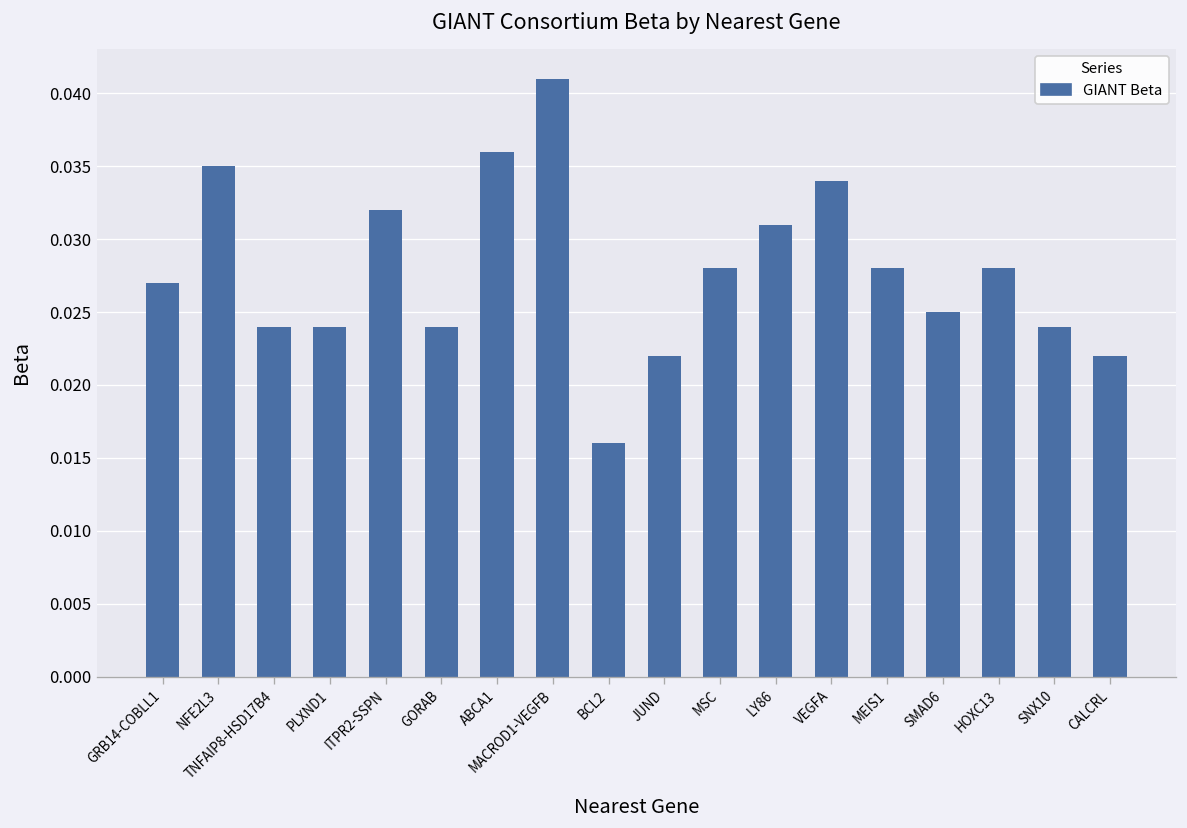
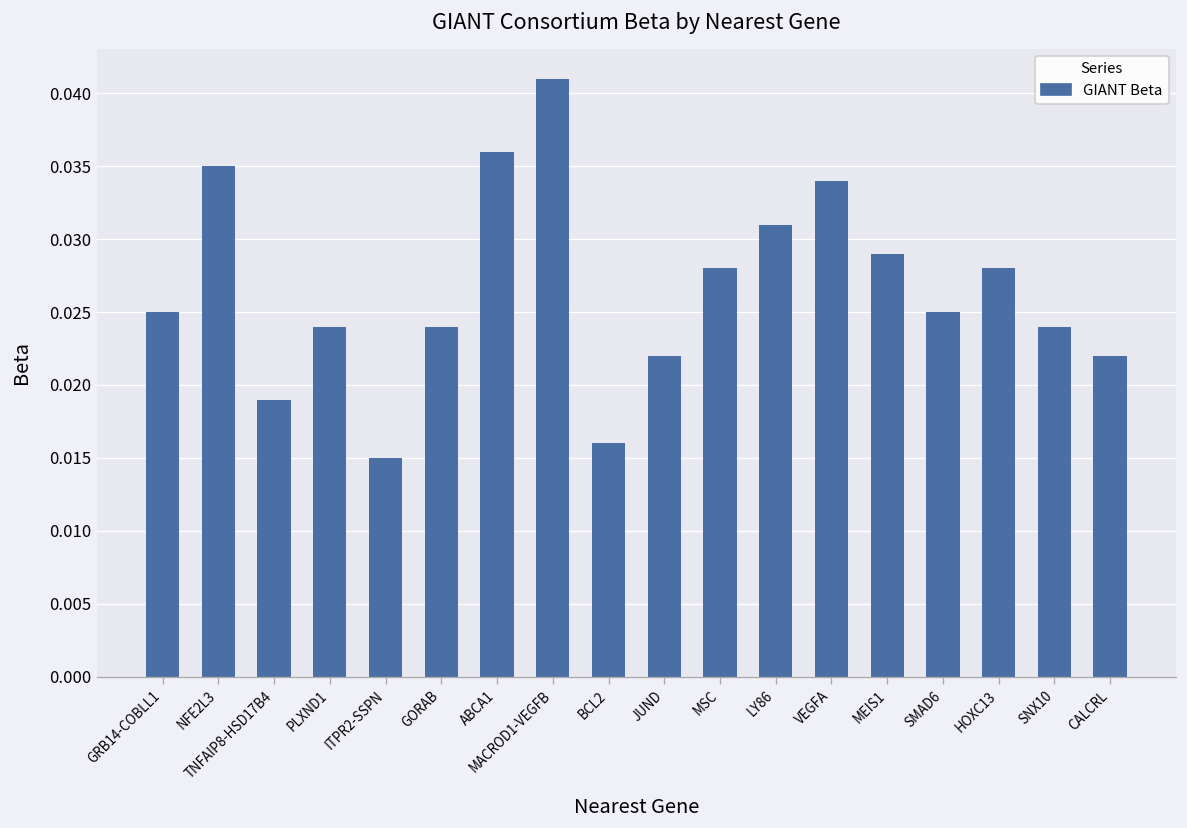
  {
-   "GRB14-COBLL1": 0.027,
+   "GRB14-COBLL1": 0.025,
    "NFE2L3": 0.035,
-   "TNFAIP8-HSD17B4": 0.024,
+   "TNFAIP8-HSD17B4": 0.019,
    "PLXND1": 0.024,
-   "ITPR2-SSPN": 0.032,
+   "ITPR2-SSPN": 0.015,
    "GORAB": 0.024,
    "ABCA1": 0.036,
    "MACROD1-VEGFB": 0.041,
    "BCL2": 0.016,
    "JUND": 0.022,
    "MSC": 0.028,
    "LY86": 0.031,
    "VEGFA": 0.034,
-   "MEIS1": 0.028,
+   "MEIS1": 0.029,
    "SMAD6": 0.025,
    "HOXC13": 0.028,
    "SNX10": 0.024,
    "CALCRL": 0.022
  }
